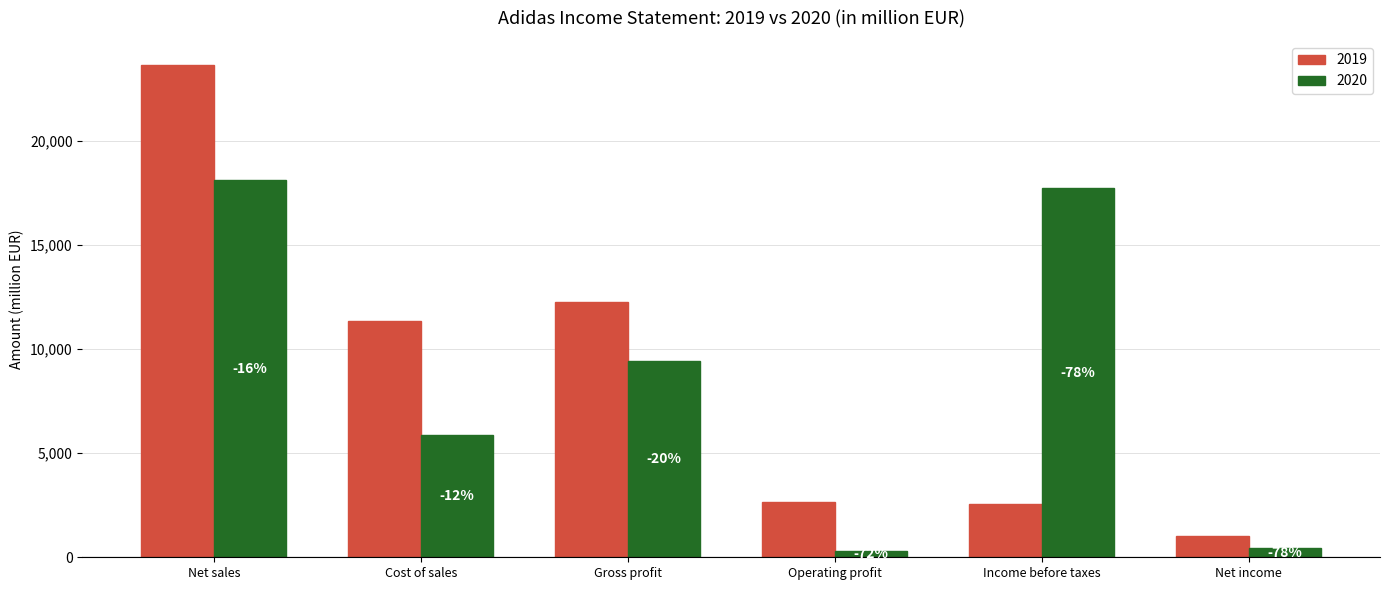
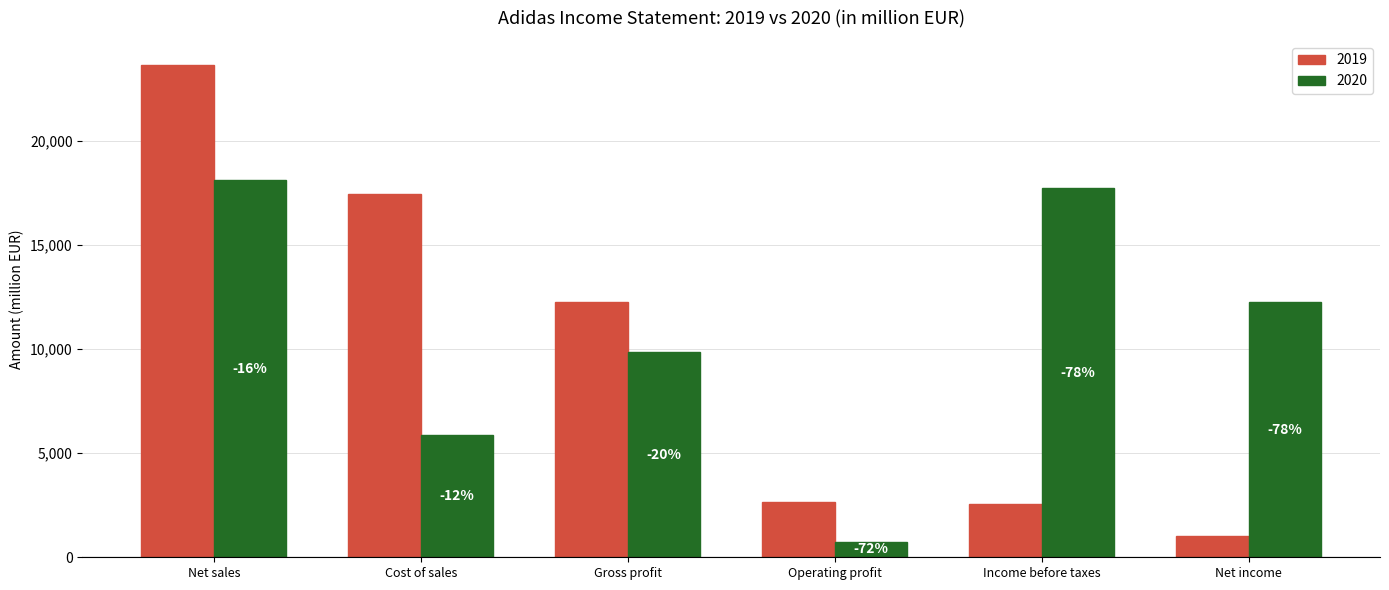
  {
    "2019": {
      "Net sales": "23,600",
-     "Cost of sales": "11,300",
+     "Cost of sales": "17,500",
      "Gross profit": "12,300",
      "Operating profit": "2,700",
      "Income before taxes": "2,600",
      "Net income": "1,000"
    },
    "2020": {
-     "Gross profit": "9,400",
-     "Operating profit": "300",
-     "Net income": "400"
+     "Gross profit": "9,900",
+     "Operating profit": "800",
+     "Net income": "12,300"
    }
  }
